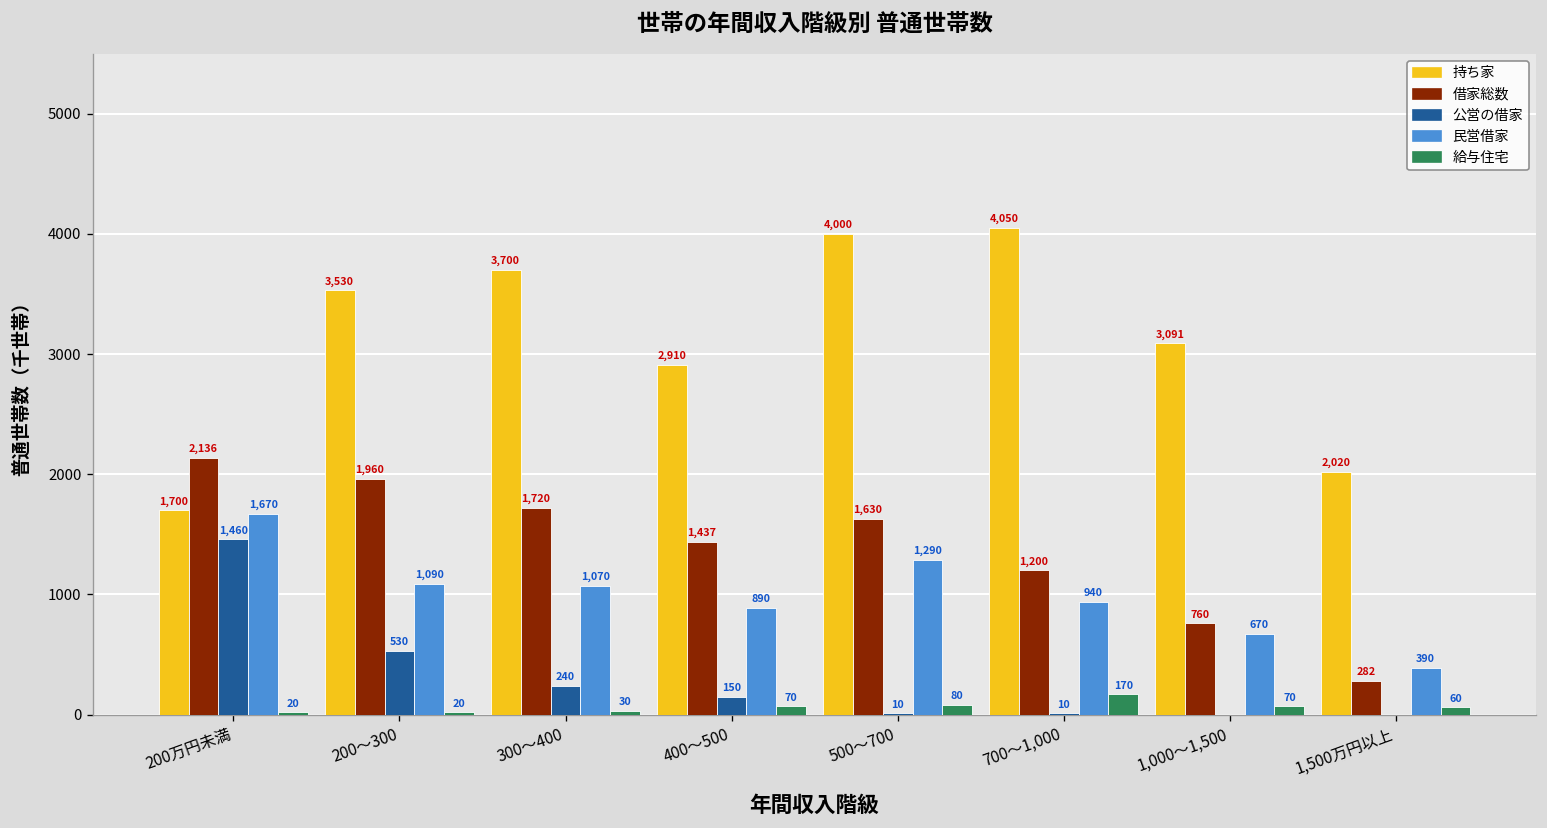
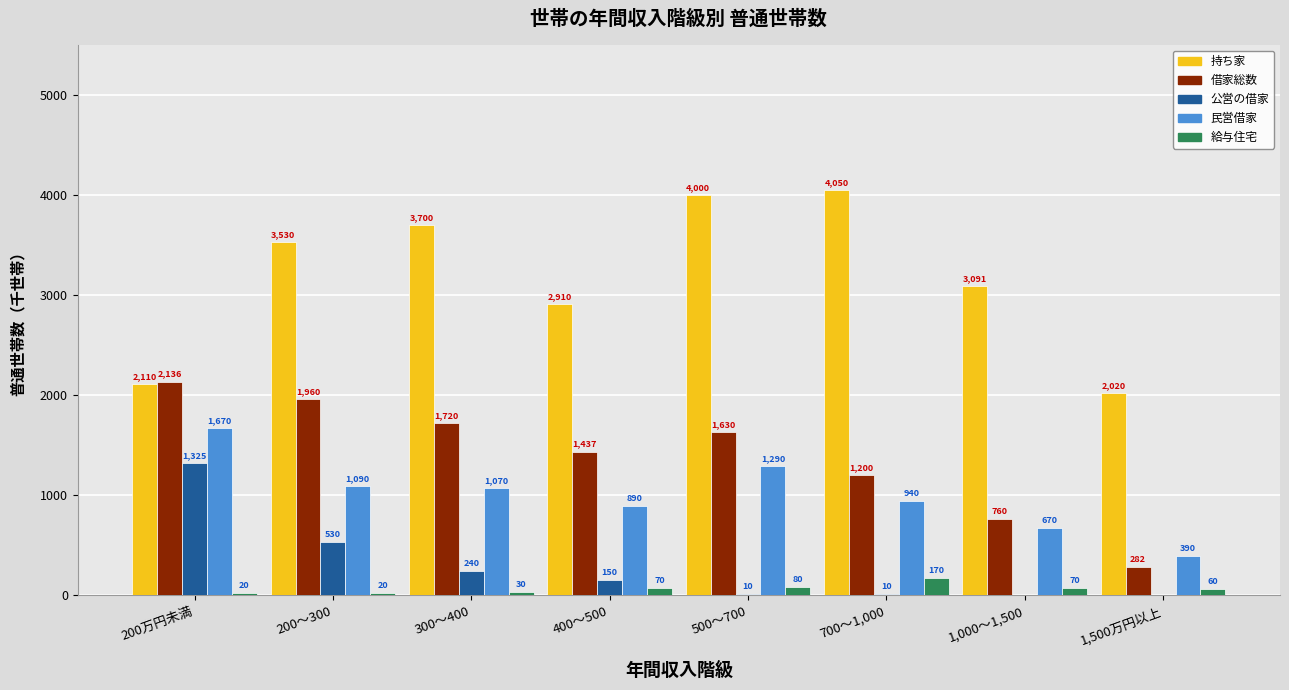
  {
    "持ち家": {
-     "200万円未満": "1,700",
+     "200万円未満": "2,110",
      "200～300": "3,530",
      "300～400": "3,700",
      "400～500": "2,910",
      "500～700": "4,000",
      "700～1,000": "4,050",
      "1,000～1,500": "3,091",
      "1,500万円以上": "2,020"
    },
    "借家総数": {
      "200万円未満": "2,136",
      "200～300": "1,960",
      "300～400": "1,720",
      "400～500": "1,437",
      "500～700": "1,630",
      "700～1,000": "1,200",
      "1,000～1,500": "760",
      "1,500万円以上": "282"
    },
    "公営の借家": {
-     "200万円未満": "1,460",
+     "200万円未満": "1,325",
      "200～300": "530",
      "300～400": "240",
      "400～500": "150",
      "500～700": "10",
      "700～1,000": "10"
    },
    "民営借家": {
      "200万円未満": "1,670",
      "200～300": "1,090",
      "300～400": "1,070",
      "400～500": "890",
      "500～700": "1,290",
      "700～1,000": "940",
      "1,000～1,500": "670",
      "1,500万円以上": "390"
    },
    "給与住宅": {
      "200万円未満": "20",
      "200～300": "20",
      "300～400": "30",
      "400～500": "70",
      "500～700": "80",
      "700～1,000": "170",
      "1,000～1,500": "70",
      "1,500万円以上": "60"
    }
  }
